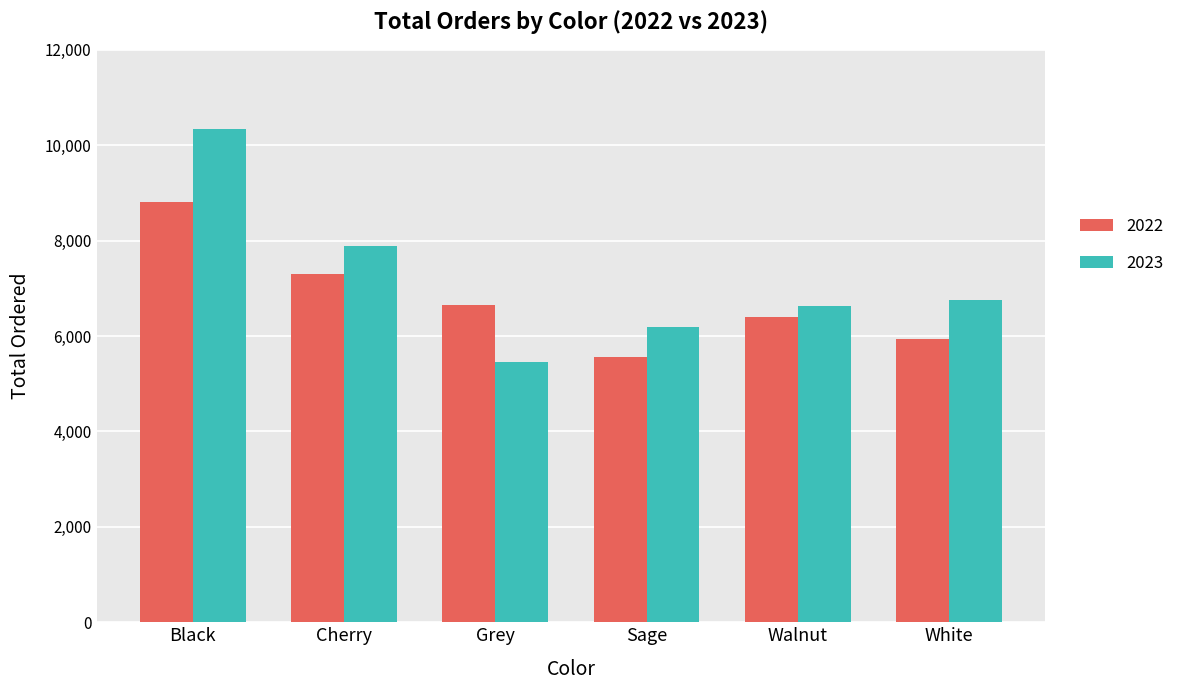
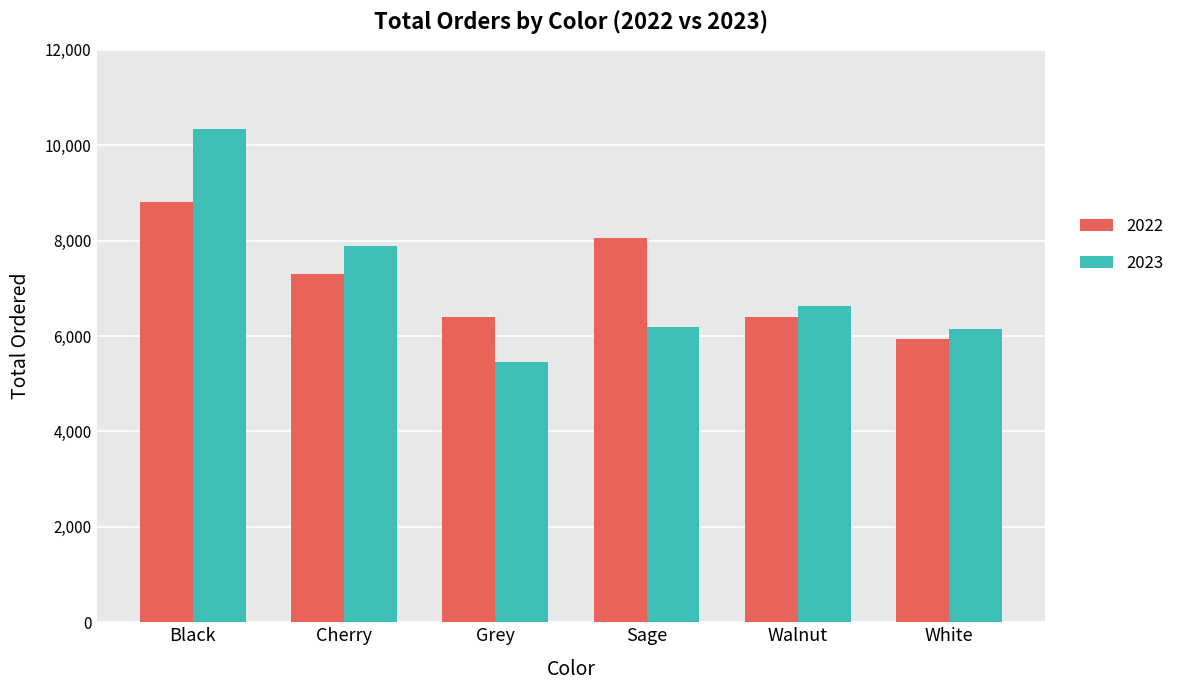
  {
    "2022": {
      "Black": "8,800",
      "Cherry": "7,300",
-     "Grey": "6,600",
-     "Sage": "5,600",
+     "Grey": "6,400",
+     "Sage": "8,100",
      "Walnut": "6,400",
      "White": "5,900"
    },
    "2023": {
      "Black": "10,300",
      "Cherry": "7,900",
      "Grey": "5,500",
      "Sage": "6,200",
      "Walnut": "6,600",
-     "White": "6,800"
+     "White": "6,100"
    }
  }
